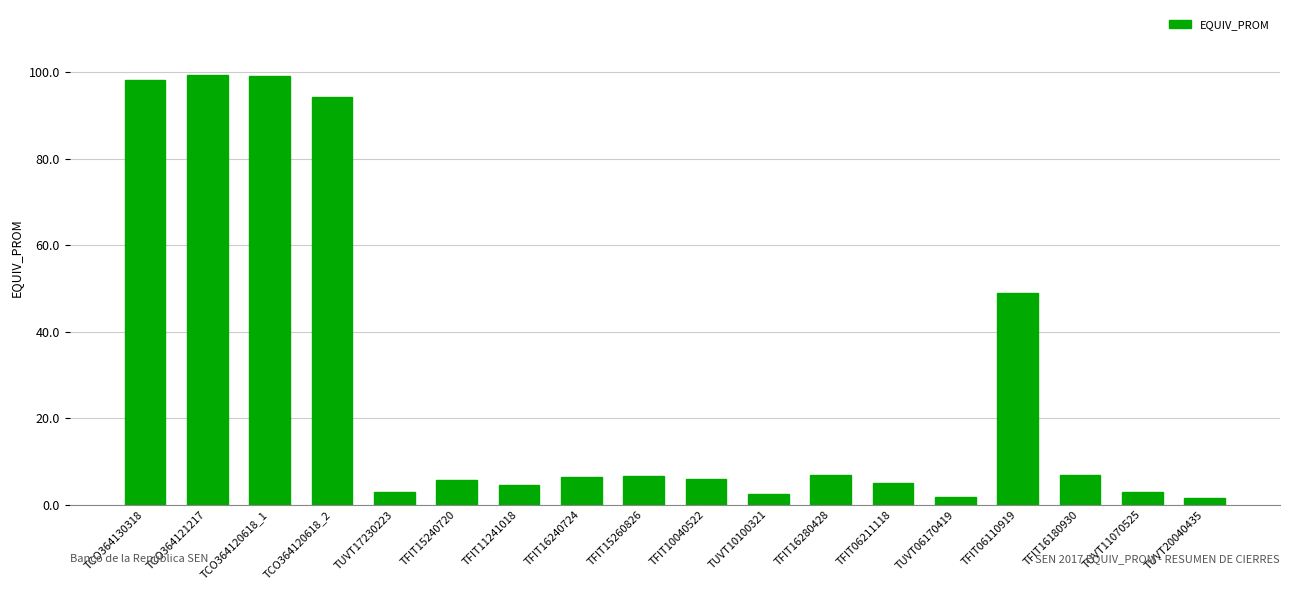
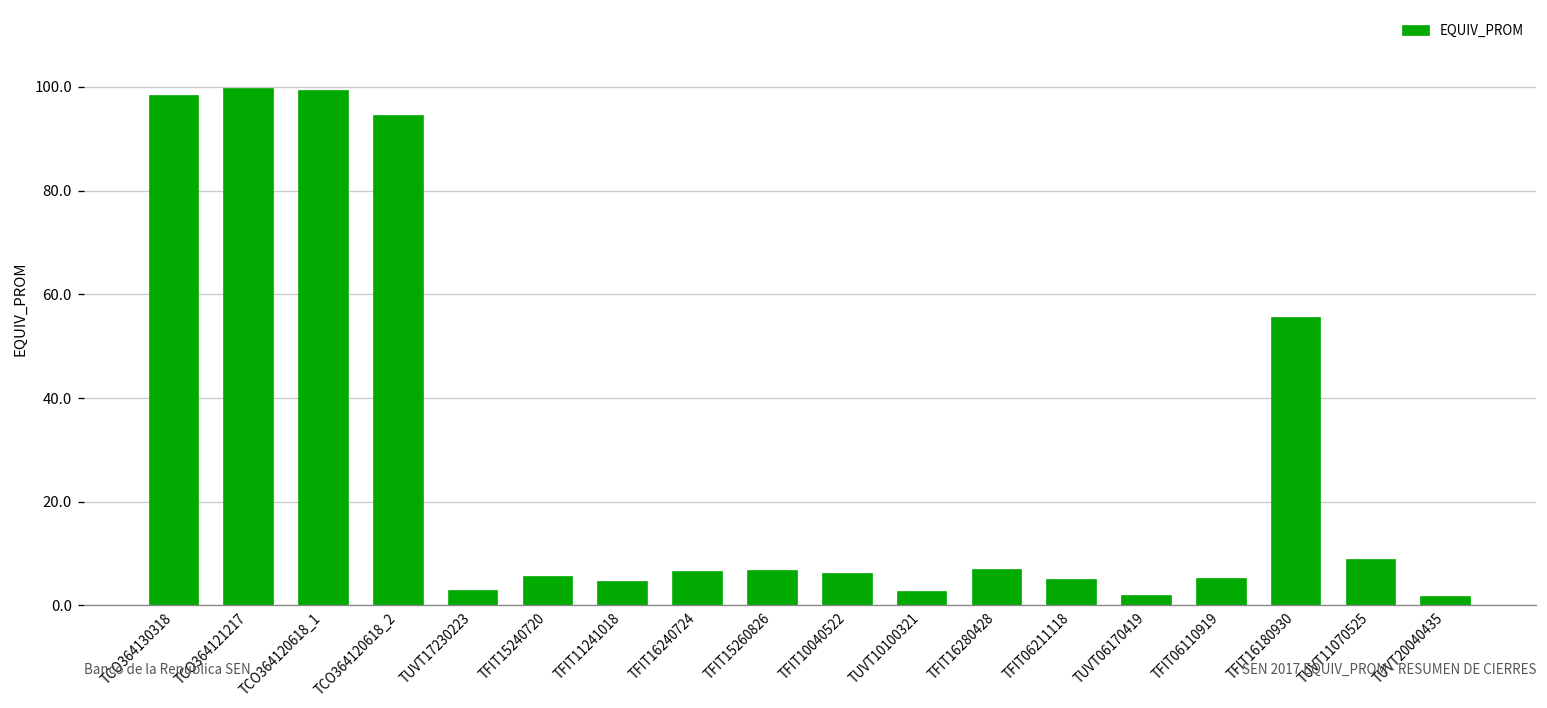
  {
    "TCO364130318": 98,
    "TCO364121217": 100,
    "TCO364120618_1": 99,
    "TCO364120618_2": 94,
    "TUVT17230223": 3,
    "TFIT15240720": 6,
    "TFIT11241018": 4,
    "TFIT16240724": 6,
    "TFIT15260826": 7,
    "TFIT10040522": 6,
    "TUVT10100321": 3,
    "TFIT16280428": 7,
    "TFIT06211118": 5,
    "TUVT06170419": 2,
-   "TFIT06110919": 49,
-   "TFIT16180930": 7,
-   "TUVT11070525": 3,
+   "TFIT06110919": 5,
+   "TFIT16180930": 55,
+   "TUVT11070525": 9,
    "TUVT20040435": 2
  }
